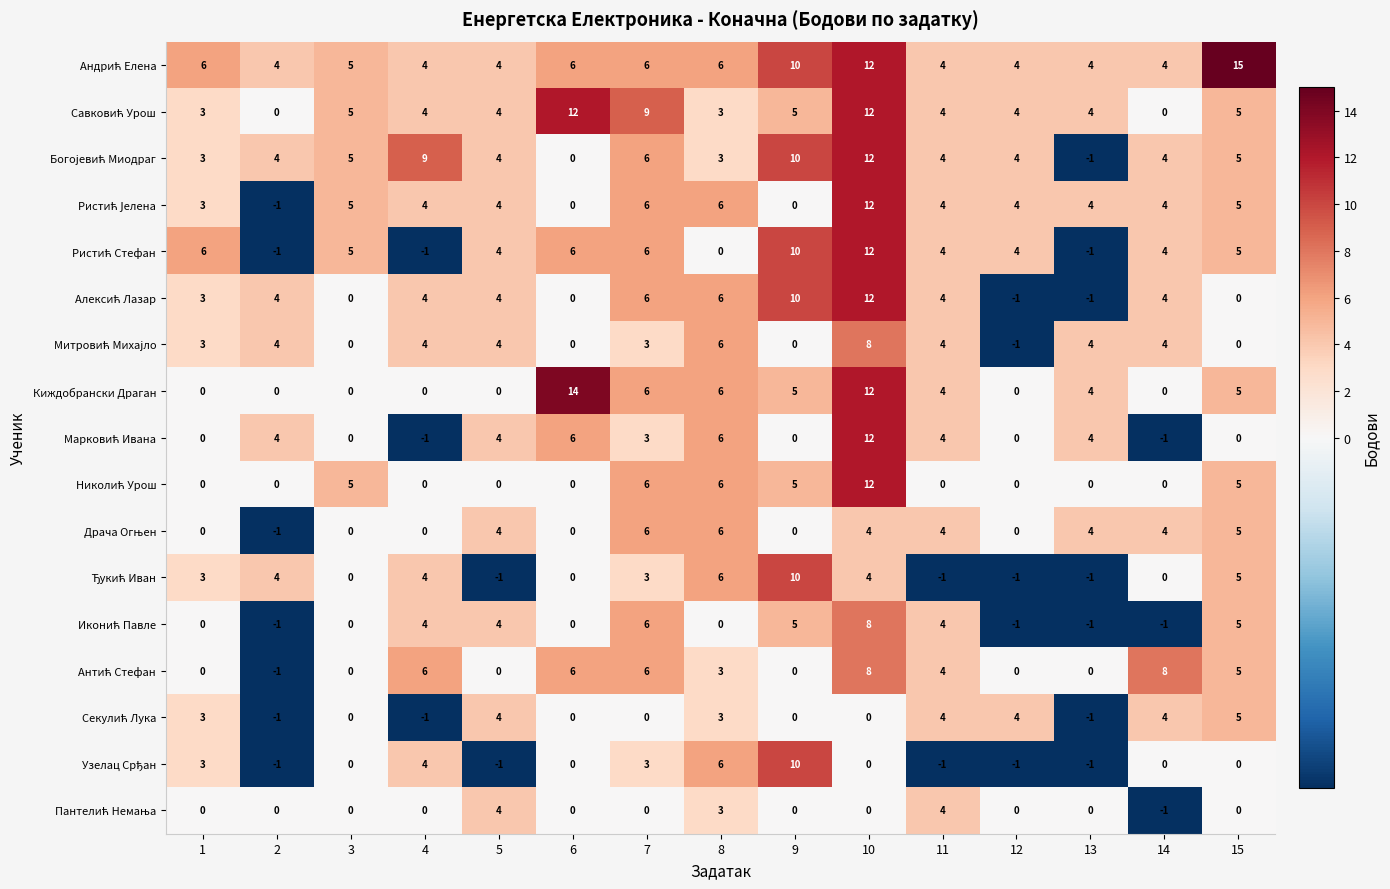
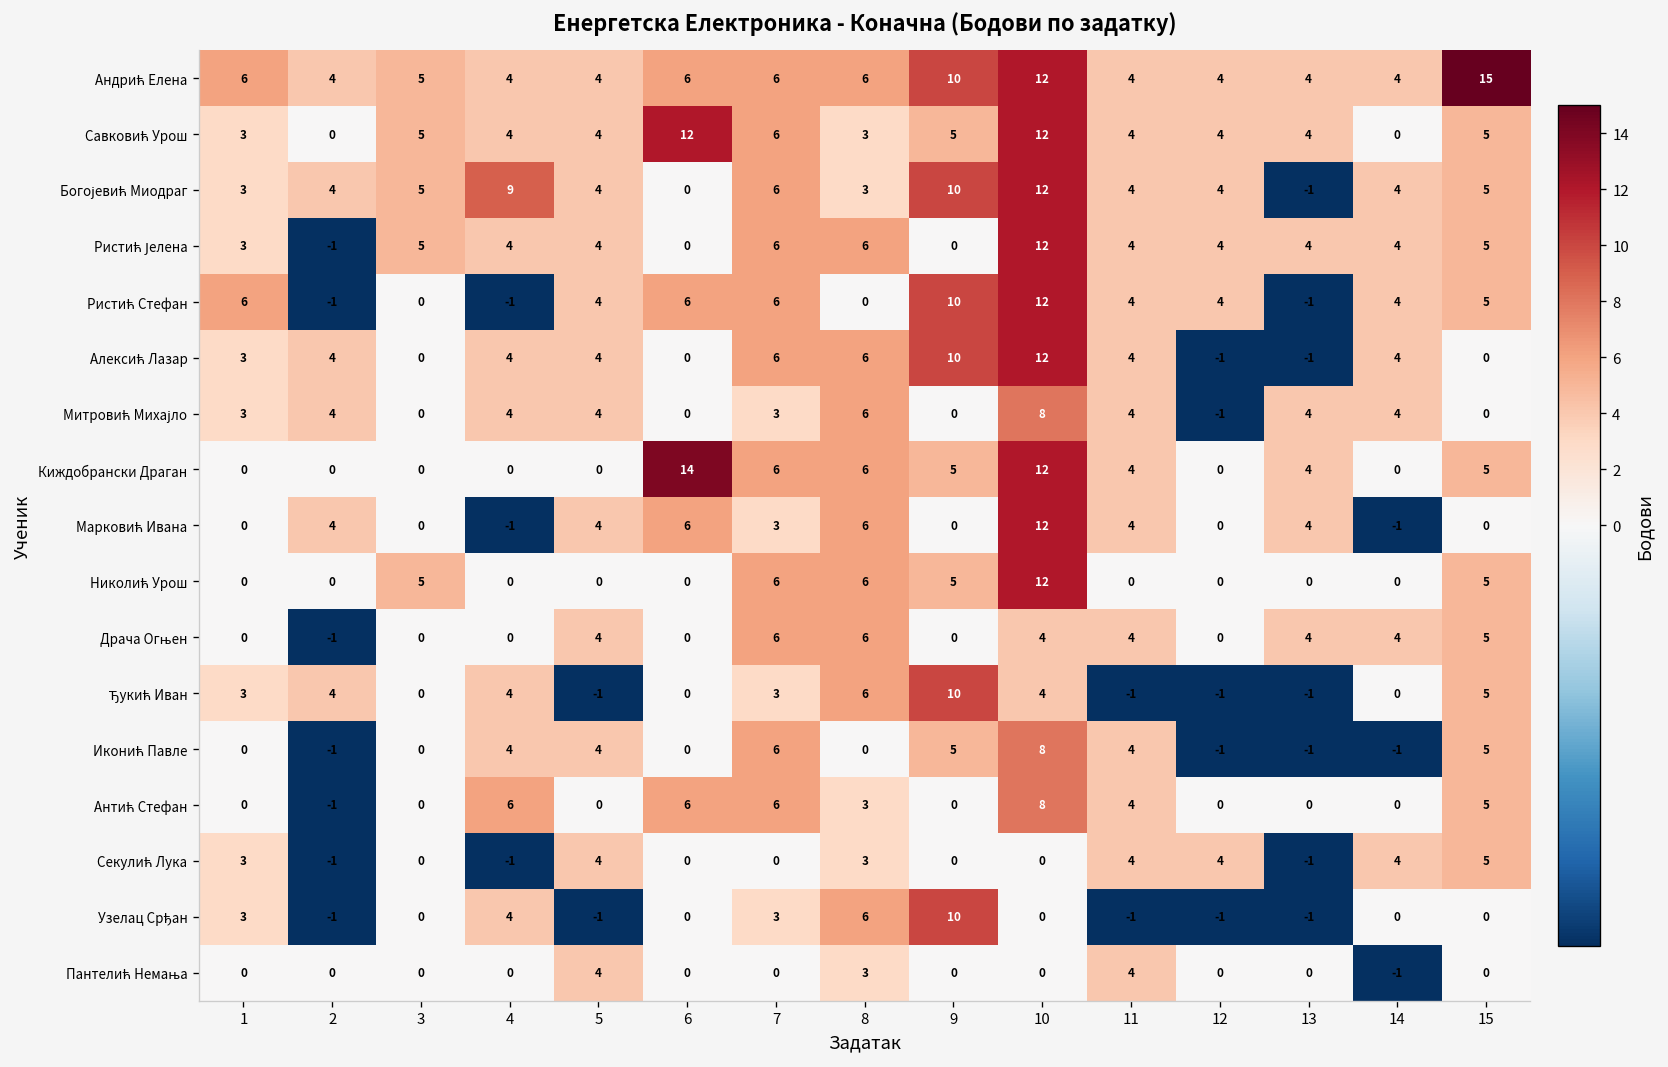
  {
    "Савковић Урош": {
      "1": 3,
      "2": 0,
      "3": 5,
      "4": 4,
      "5": 4,
      "6": 12,
-     "7": 9,
+     "7": 6,
      "8": 3,
      "9": 5,
      "10": 12,
      "11": 4,
      "12": 4,
      "13": 4,
      "14": 0,
      "15": 5
    },
    "Ристић Стефан": {
      "1": 6,
      "2": -1,
-     "3": 5,
+     "3": 0,
      "4": -1,
      "5": 4,
      "6": 6,
      "7": 6,
      "8": 0,
      "9": 10,
      "10": 12,
      "11": 4,
      "12": 4,
      "13": -1,
      "14": 4,
      "15": 5
    },
    "Антић Стефан": {
      "1": 0,
      "2": -1,
      "3": 0,
      "4": 6,
      "5": 0,
      "6": 6,
      "7": 6,
      "8": 3,
      "9": 0,
      "10": 8,
      "11": 4,
      "12": 0,
      "13": 0,
-     "14": 8,
+     "14": 0,
      "15": 5
    }
  }
